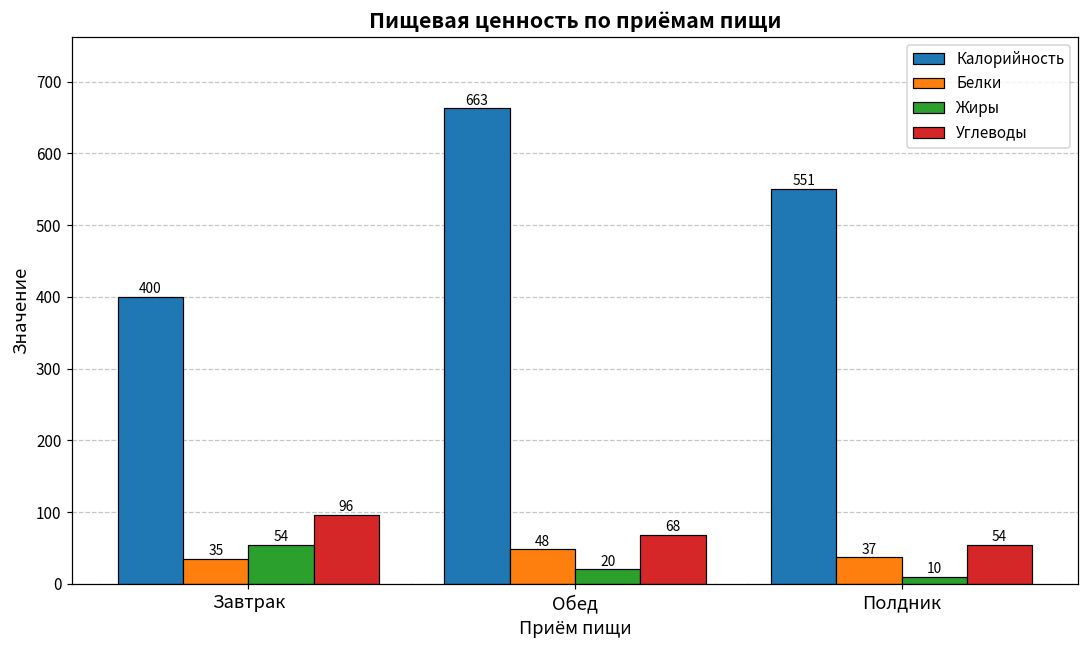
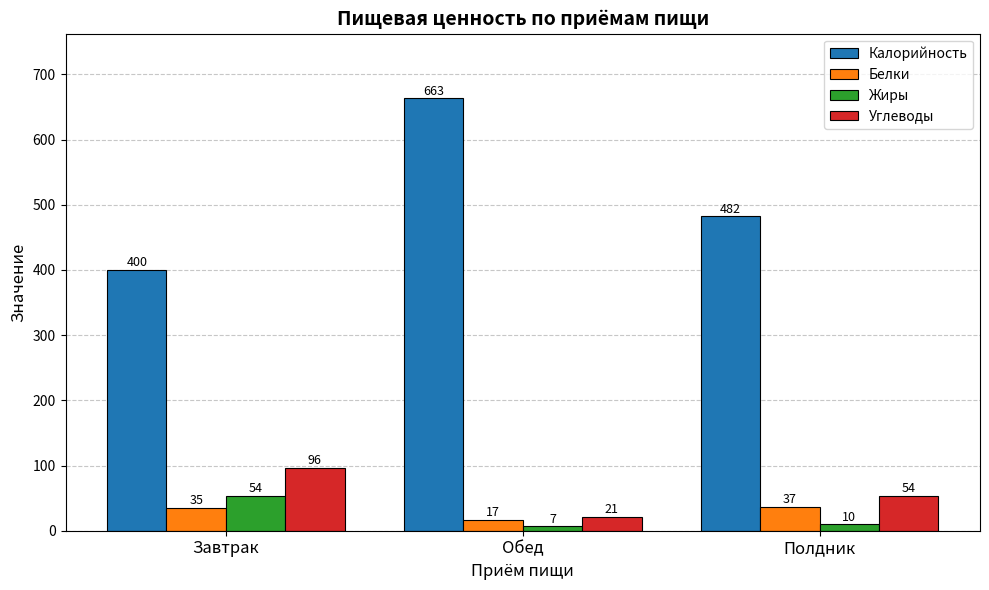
  {
    "Калорийность": {
      "Завтрак": 400,
      "Обед": 663,
-     "Полдник": 551
+     "Полдник": 482
    },
    "Белки": {
      "Завтрак": 35,
-     "Обед": 48,
+     "Обед": 17,
      "Полдник": 37
    },
    "Жиры": {
      "Завтрак": 54,
-     "Обед": 20,
+     "Обед": 7,
      "Полдник": 10
    },
    "Углеводы": {
      "Завтрак": 96,
-     "Обед": 68,
+     "Обед": 21,
      "Полдник": 54
    }
  }
